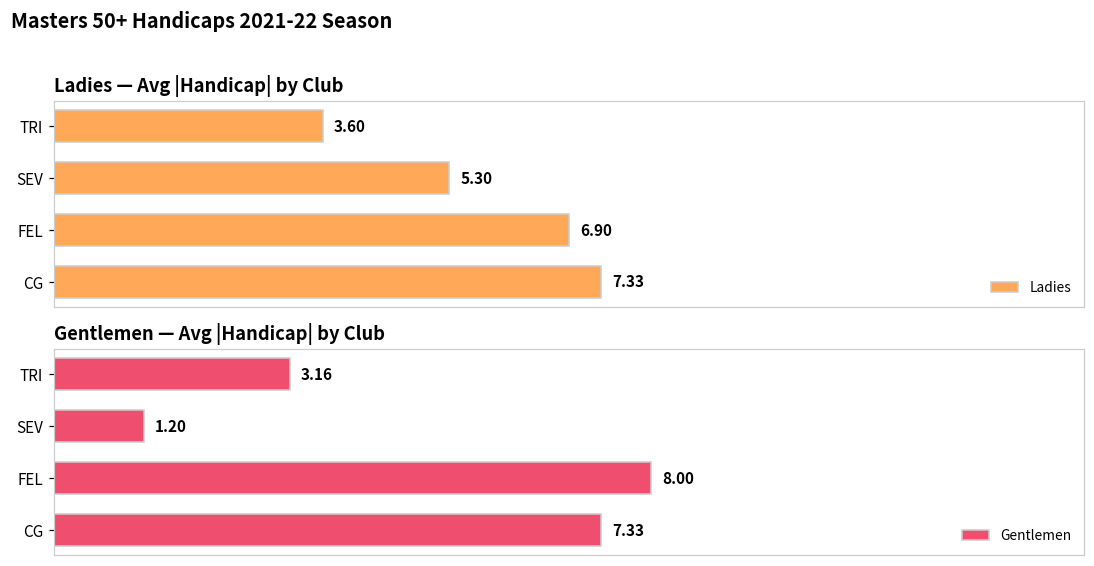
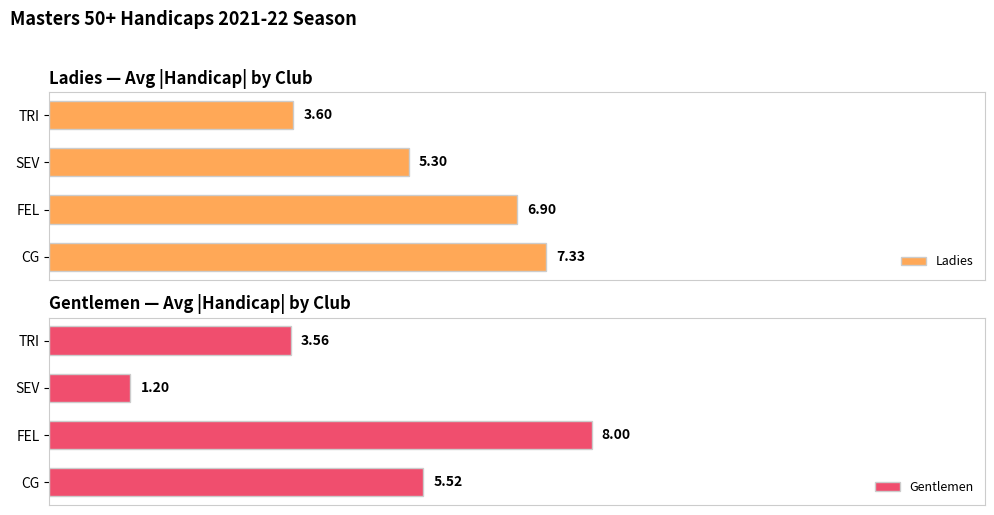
  {
    "Ladies — Avg |Handicap| by Club": {
      "TRI": 3.60,
      "SEV": 5.30,
      "FEL": 6.90,
      "CG": 7.33
    },
    "Gentlemen — Avg |Handicap| by Club": {
-     "TRI": 3.16,
+     "TRI": 3.56,
      "SEV": 1.20,
      "FEL": 8.00,
-     "CG": 7.33
+     "CG": 5.52
    }
  }
